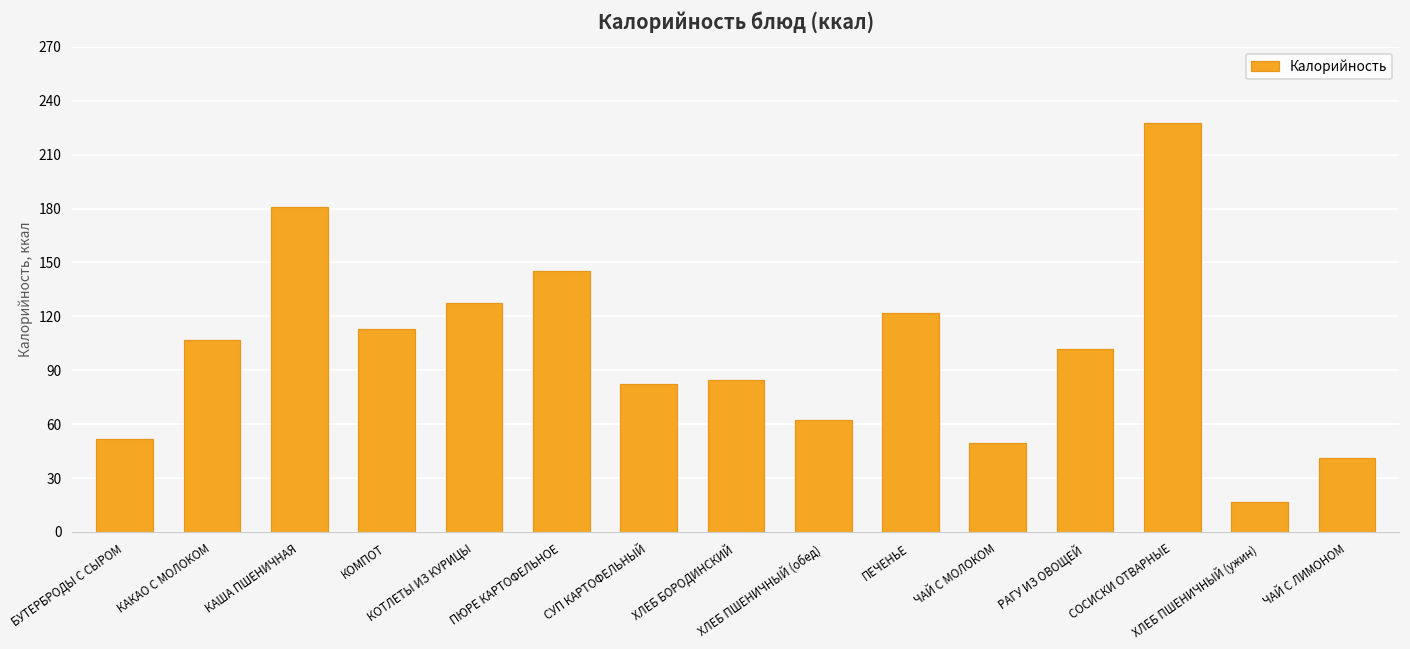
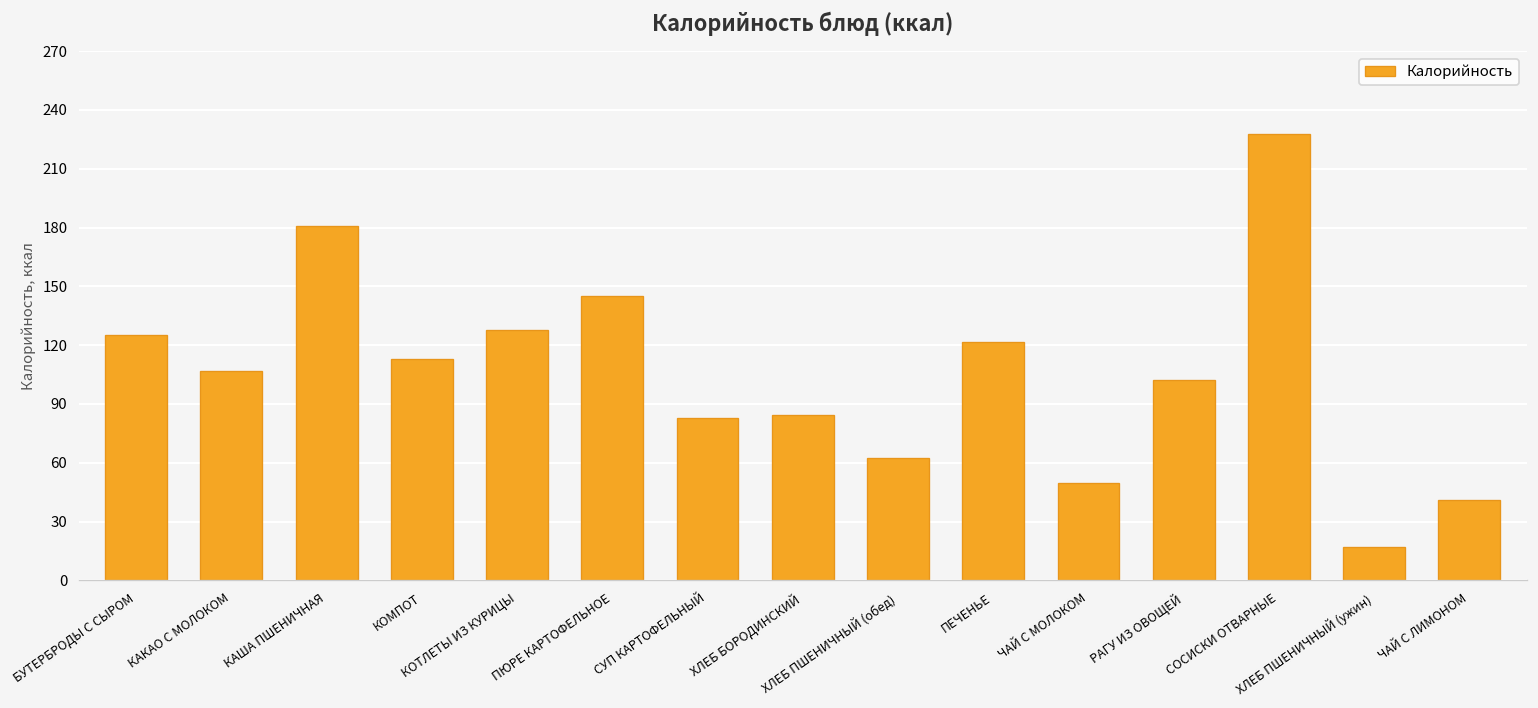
  {
-   "БУТЕРБРОДЫ С СЫРОМ": 52,
+   "БУТЕРБРОДЫ С СЫРОМ": 125,
    "КАКАО С МОЛОКОМ": 107,
    "КАША ПШЕНИЧНАЯ": 181,
    "КОМПОТ": 113,
    "КОТЛЕТЫ ИЗ КУРИЦЫ": 128,
    "ПЮРЕ КАРТОФЕЛЬНОЕ": 145,
    "СУП КАРТОФЕЛЬНЫЙ": 83,
    "ХЛЕБ БОРОДИНСКИЙ": 85,
    "ХЛЕБ ПШЕНИЧНЫЙ (обед)": 63,
    "ПЕЧЕНЬЕ": 122,
    "ЧАЙ С МОЛОКОМ": 50,
    "РАГУ ИЗ ОВОЩЕЙ": 102,
    "СОСИСКИ ОТВАРНЫЕ": 228,
    "ХЛЕБ ПШЕНИЧНЫЙ (ужин)": 17,
    "ЧАЙ С ЛИМОНОМ": 41
  }
